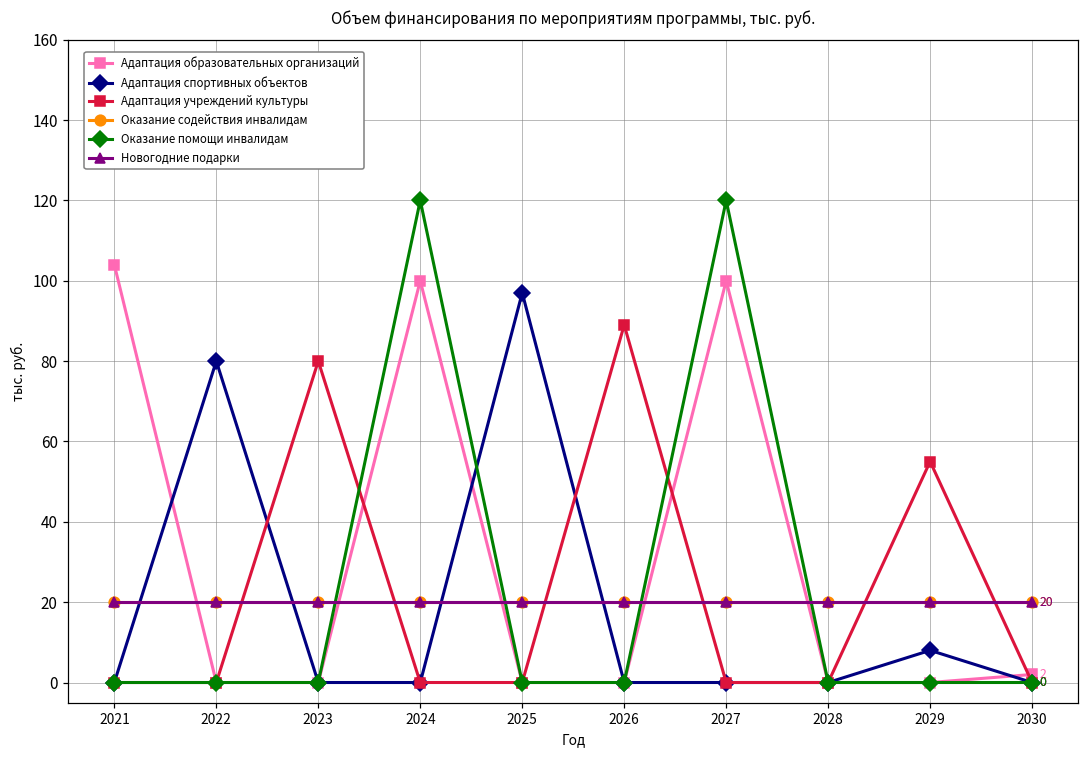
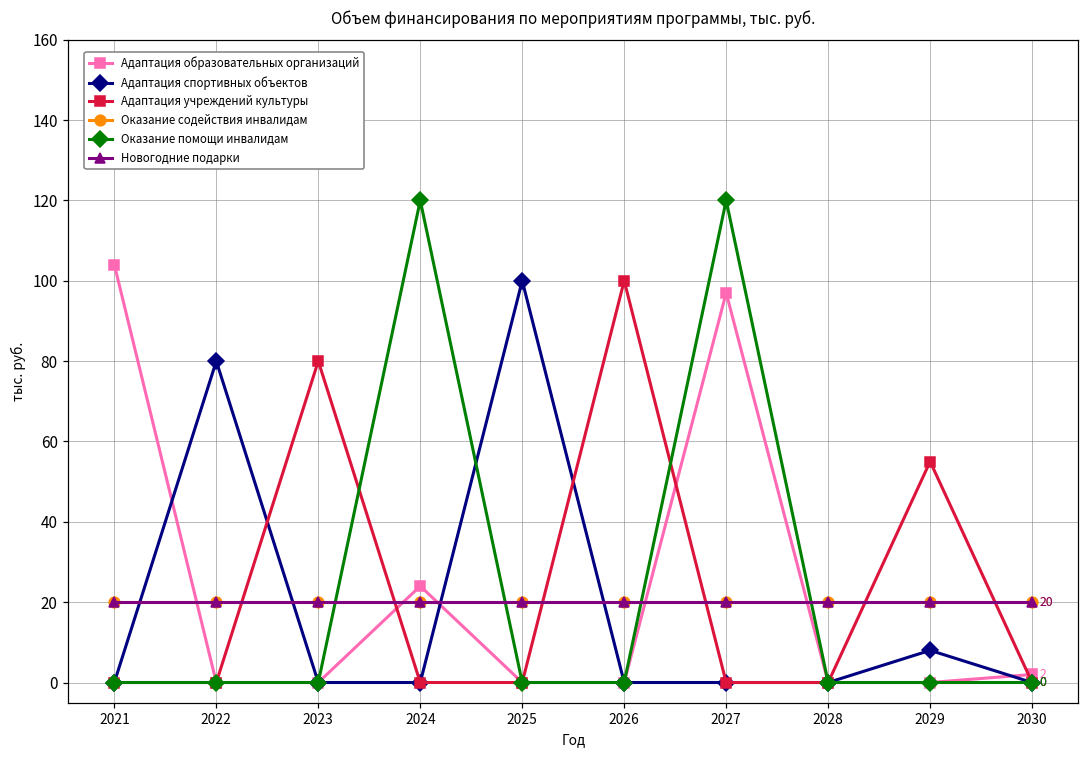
  {
    "Адаптация образовательных организаций": {
      "2021": 104,
-     "2024": 100,
-     "2027": 100
+     "2024": 24,
+     "2027": 97
    },
    "Адаптация спортивных объектов": {
      "2022": 80,
-     "2025": 97,
+     "2025": 100,
      "2029": 8
    },
    "Адаптация учреждений культуры": {
      "2023": 80,
-     "2026": 89,
+     "2026": 100,
      "2029": 55
    },
    "Новогодние подарки": {
      "2021": 20,
      "2022": 20,
      "2023": 20,
      "2024": 20,
      "2025": 20,
      "2026": 20,
      "2027": 20,
      "2028": 20,
      "2029": 20
    },
    "Оказание помощи инвалидам": {
      "2024": 120,
      "2027": 120
    }
  }
